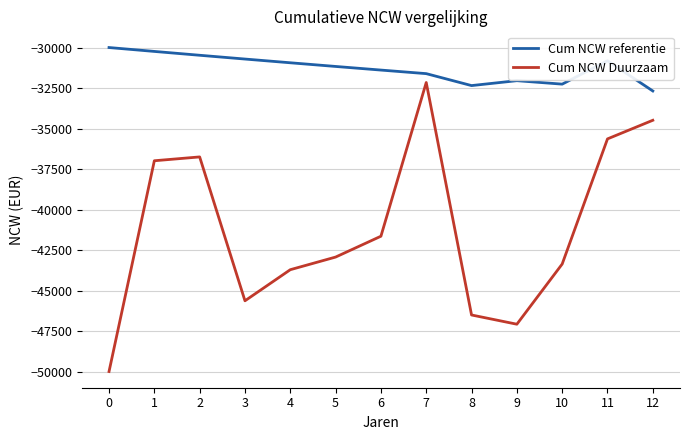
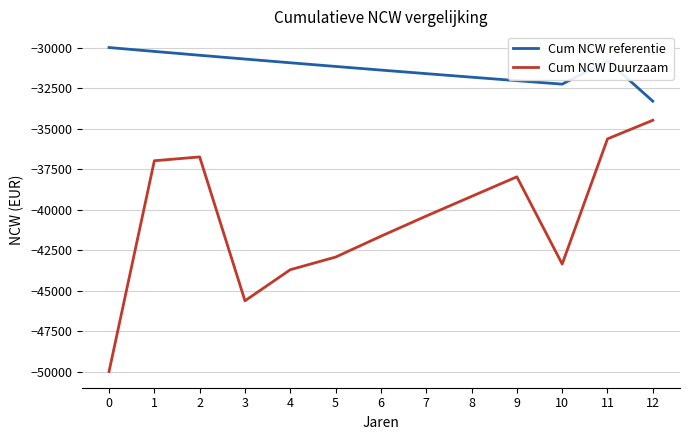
  {
    "Cum NCW referentie": {
      "0": -30000,
      "1": -30200,
      "2": -30500,
      "3": -30700,
      "4": -30900,
      "5": -31200,
      "6": -31400,
      "7": -31600,
-     "8": -32300,
+     "8": -31800,
      "9": -32000,
      "10": -32300,
-     "12": -32700
+     "12": -33300
    },
    "Cum NCW Duurzaam": {
      "0": -50000,
      "1": -37000,
      "2": -36800,
      "3": -45600,
      "4": -43700,
      "5": -42900,
      "6": -41600,
-     "7": -32200,
-     "8": -46500,
-     "9": -47100,
+     "7": -40400,
+     "8": -39200,
+     "9": -38000,
      "10": -43400,
      "11": -35600,
      "12": -34500
    }
  }
